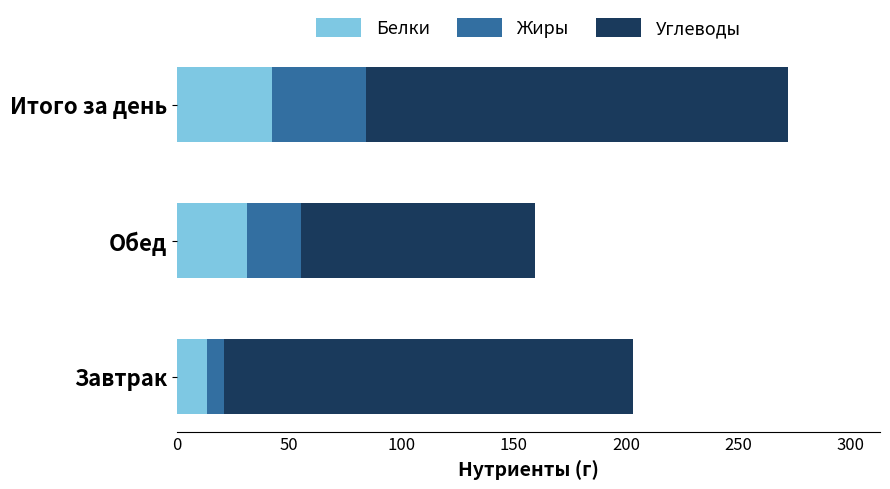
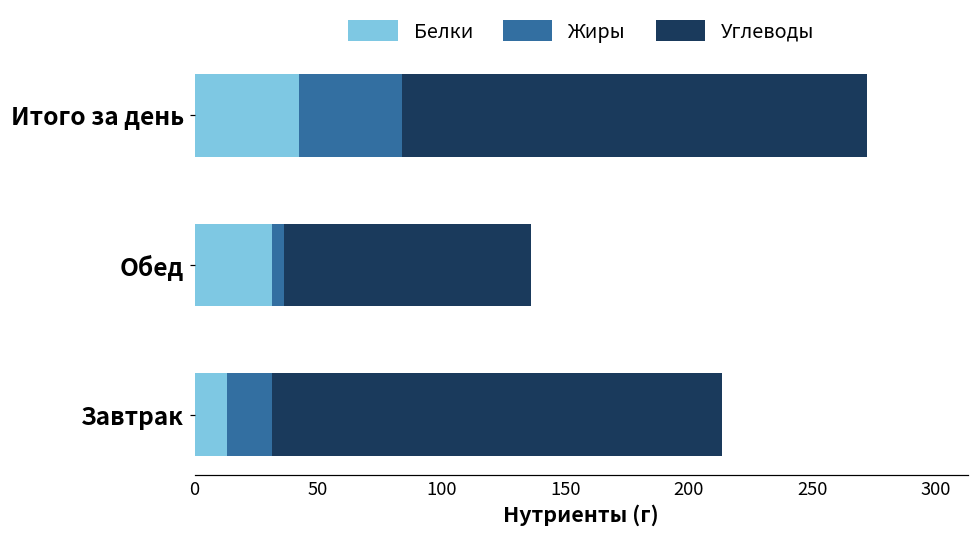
  {
    "Белки": {
      "Итого за день": 42,
      "Обед": 31,
      "Завтрак": 13
    },
    "Жиры": {
      "Итого за день": 42,
-     "Обед": 24,
-     "Завтрак": 8
+     "Обед": 5,
+     "Завтрак": 18
    },
    "Углеводы": {
      "Итого за день": 188,
-     "Обед": 105,
+     "Обед": 100,
      "Завтрак": 182
    }
  }
